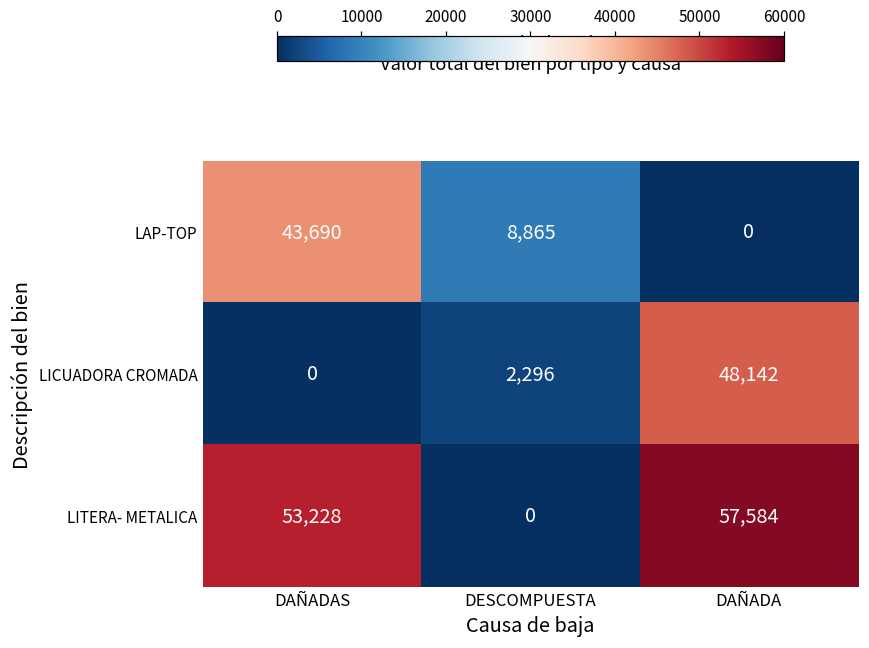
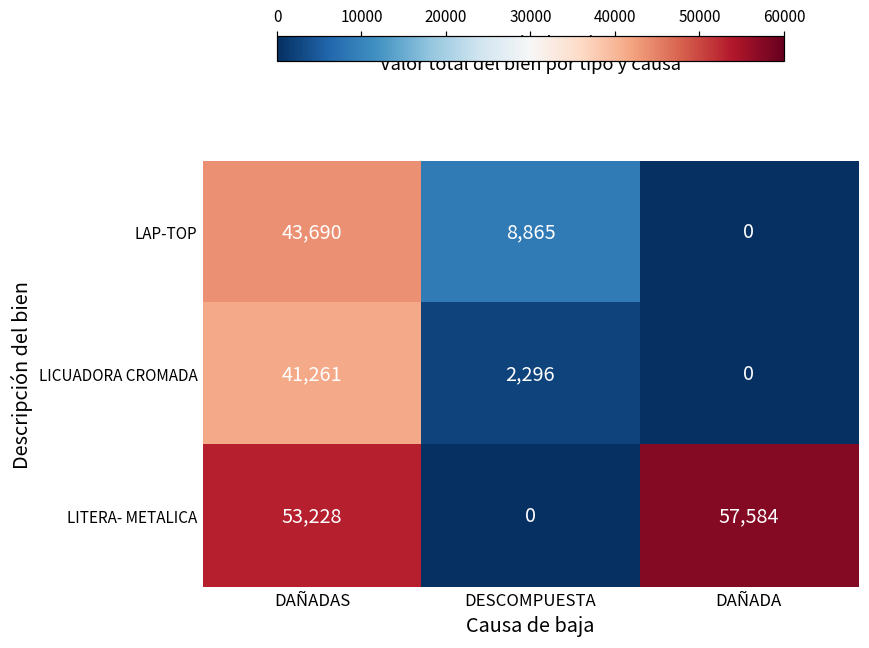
  {
    "LAP-TOP": {
      "DAÑADAS": "43,690",
      "DESCOMPUESTA": "8,865",
      "DAÑADA": "0"
    },
    "LICUADORA CROMADA": {
-     "DAÑADAS": "0",
+     "DAÑADAS": "41,261",
      "DESCOMPUESTA": "2,296",
-     "DAÑADA": "48,142"
+     "DAÑADA": "0"
    },
    "LITERA- METALICA": {
      "DAÑADAS": "53,228",
      "DESCOMPUESTA": "0",
      "DAÑADA": "57,584"
    }
  }
